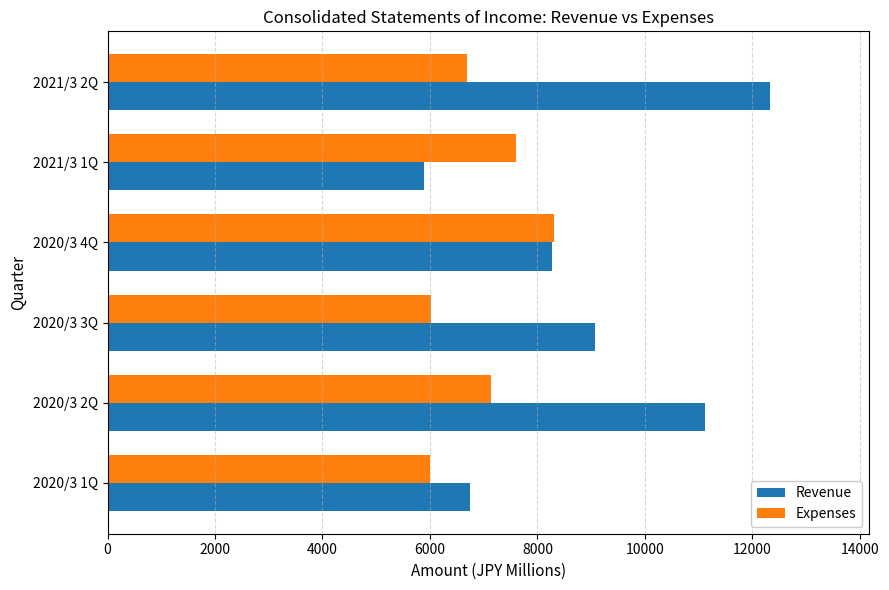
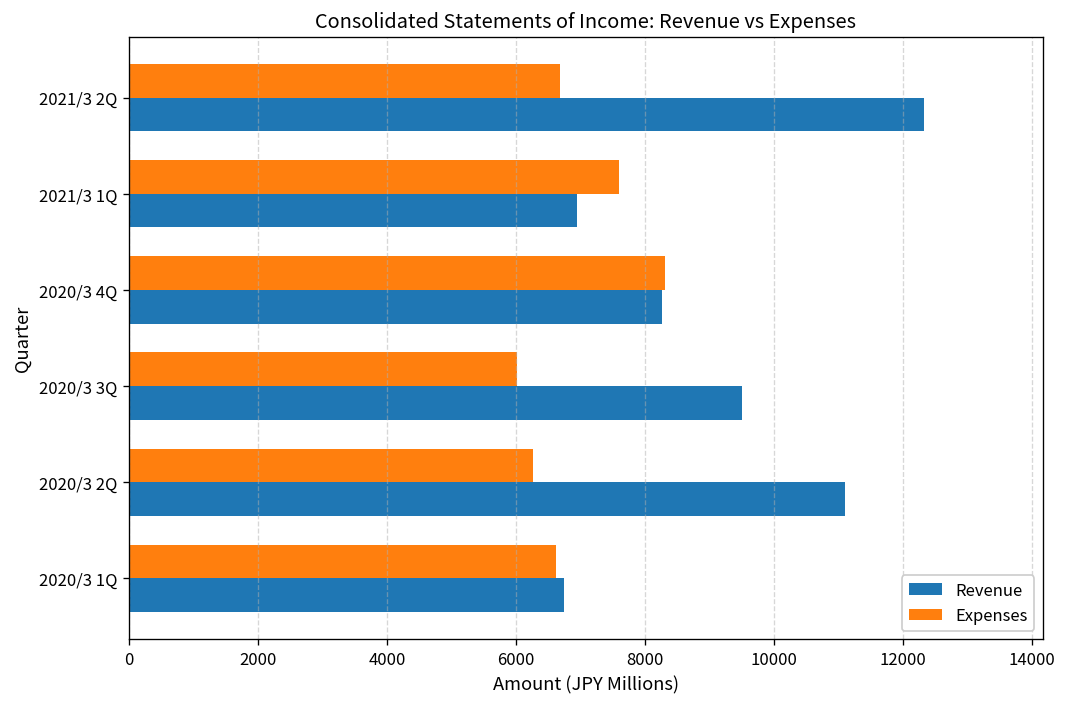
  {
    "Revenue": {
      "2021/3 2Q": 12300,
-     "2021/3 1Q": 5900,
+     "2021/3 1Q": 6900,
      "2020/3 4Q": 8300,
-     "2020/3 3Q": 9100,
+     "2020/3 3Q": 9500,
      "2020/3 2Q": 11100,
      "2020/3 1Q": 6800
    },
    "Expenses": {
      "2021/3 2Q": 6700,
      "2021/3 1Q": 7600,
      "2020/3 4Q": 8300,
      "2020/3 3Q": 6000,
-     "2020/3 2Q": 7100,
-     "2020/3 1Q": 6000
+     "2020/3 2Q": 6300,
+     "2020/3 1Q": 6600
    }
  }
